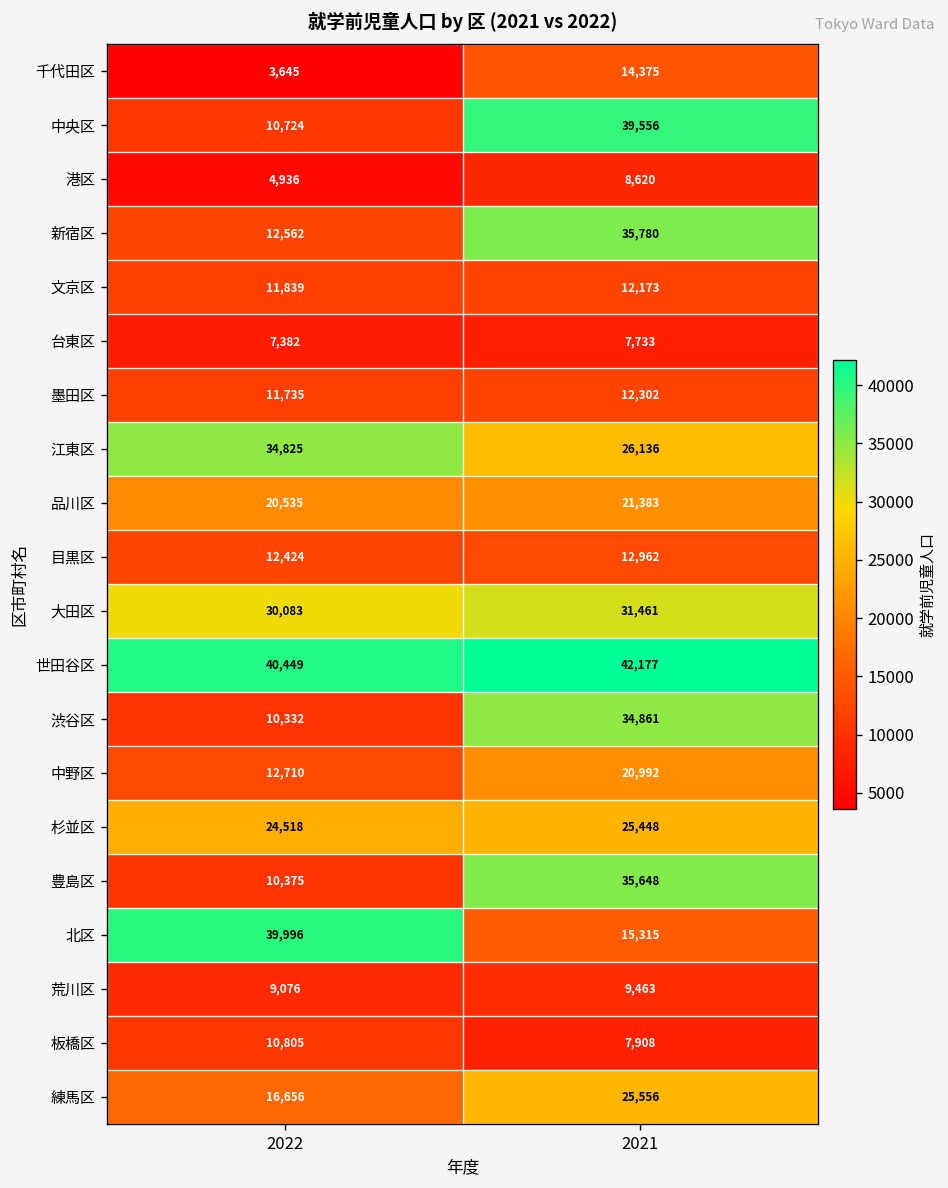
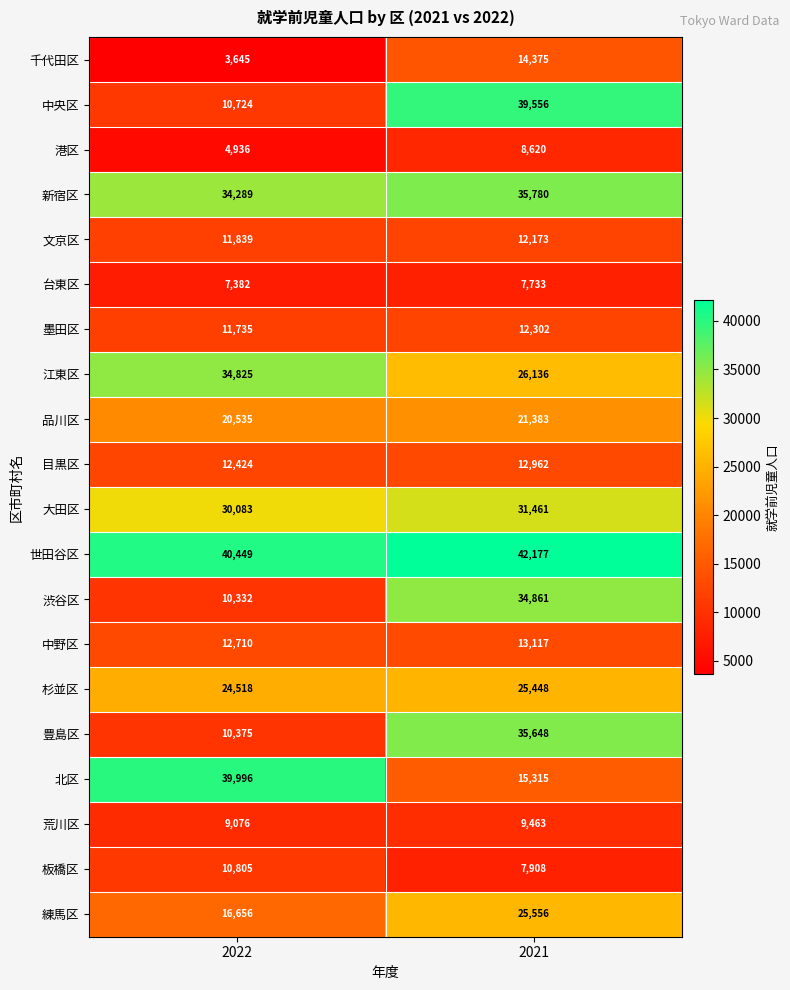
  {
    "千代田区": {
      "2022": "3,645",
      "2021": "14,375"
    },
    "中央区": {
      "2022": "10,724",
      "2021": "39,556"
    },
    "港区": {
      "2022": "4,936",
      "2021": "8,620"
    },
    "新宿区": {
-     "2022": "12,562",
+     "2022": "34,289",
      "2021": "35,780"
    },
    "文京区": {
      "2022": "11,839",
      "2021": "12,173"
    },
    "台東区": {
      "2022": "7,382",
      "2021": "7,733"
    },
    "墨田区": {
      "2022": "11,735",
      "2021": "12,302"
    },
    "江東区": {
      "2022": "34,825",
      "2021": "26,136"
    },
    "品川区": {
      "2022": "20,535",
      "2021": "21,383"
    },
    "目黒区": {
      "2022": "12,424",
      "2021": "12,962"
    },
    "大田区": {
      "2022": "30,083",
      "2021": "31,461"
    },
    "世田谷区": {
      "2022": "40,449",
      "2021": "42,177"
    },
    "渋谷区": {
      "2022": "10,332",
      "2021": "34,861"
    },
    "中野区": {
      "2022": "12,710",
-     "2021": "20,992"
+     "2021": "13,117"
    },
    "杉並区": {
      "2022": "24,518",
      "2021": "25,448"
    },
    "豊島区": {
      "2022": "10,375",
      "2021": "35,648"
    },
    "北区": {
      "2022": "39,996",
      "2021": "15,315"
    },
    "荒川区": {
      "2022": "9,076",
      "2021": "9,463"
    },
    "板橋区": {
      "2022": "10,805",
      "2021": "7,908"
    },
    "練馬区": {
      "2022": "16,656",
      "2021": "25,556"
    }
  }
